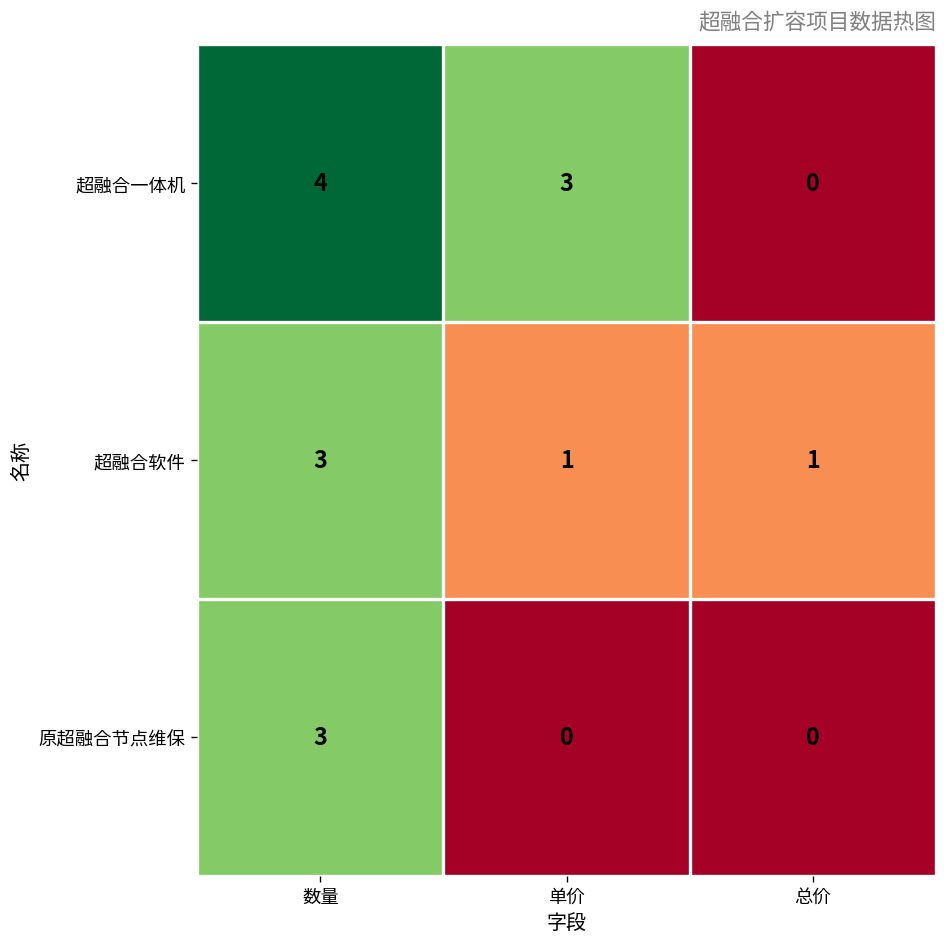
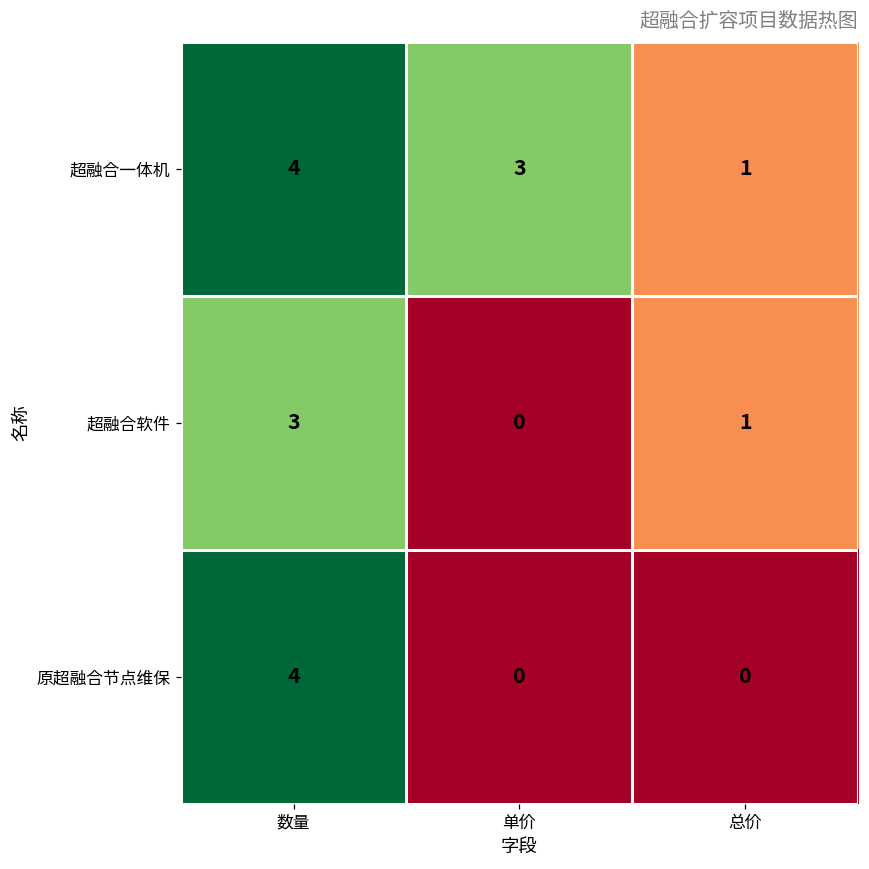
  {
    "超融合一体机": {
      "数量": 4,
      "单价": 3,
-     "总价": 0
+     "总价": 1
    },
    "超融合软件": {
      "数量": 3,
-     "单价": 1,
+     "单价": 0,
      "总价": 1
    },
    "原超融合节点维保": {
-     "数量": 3,
+     "数量": 4,
      "单价": 0,
      "总价": 0
    }
  }
